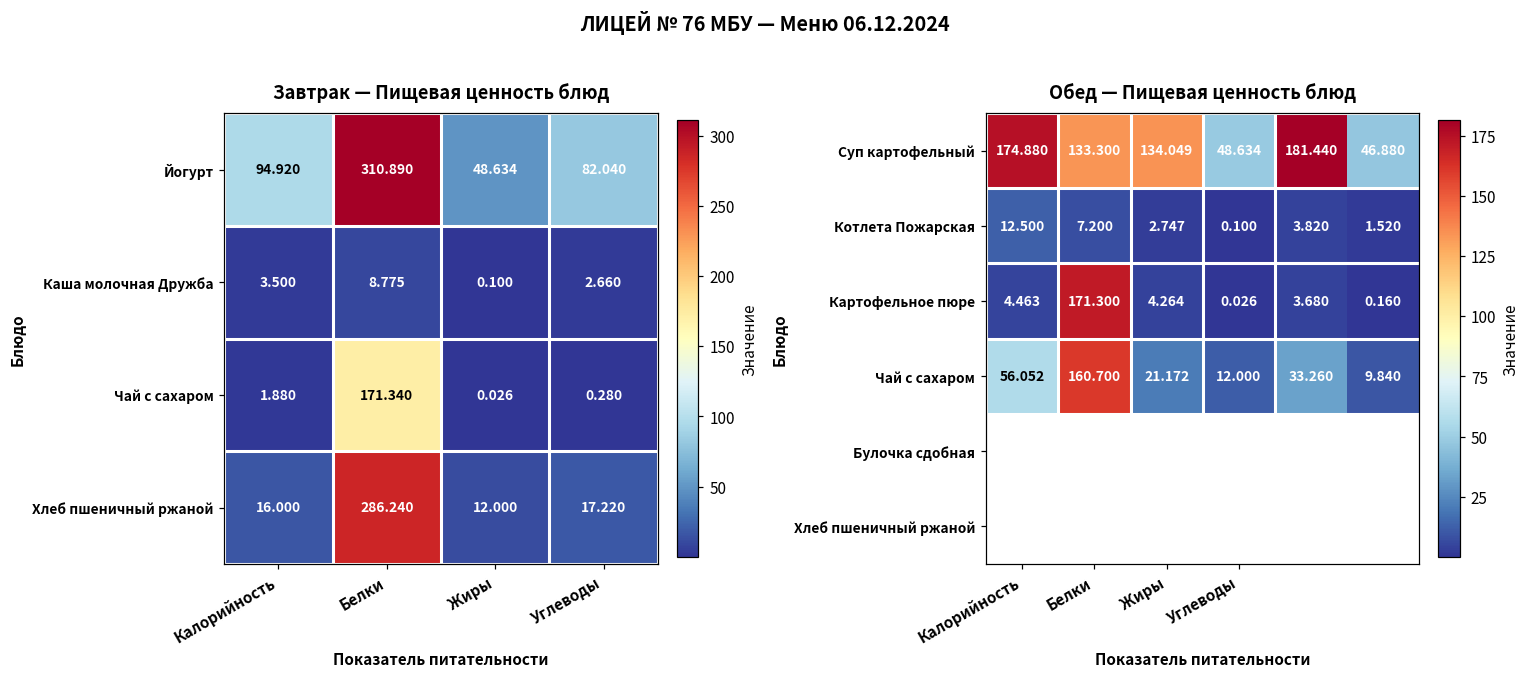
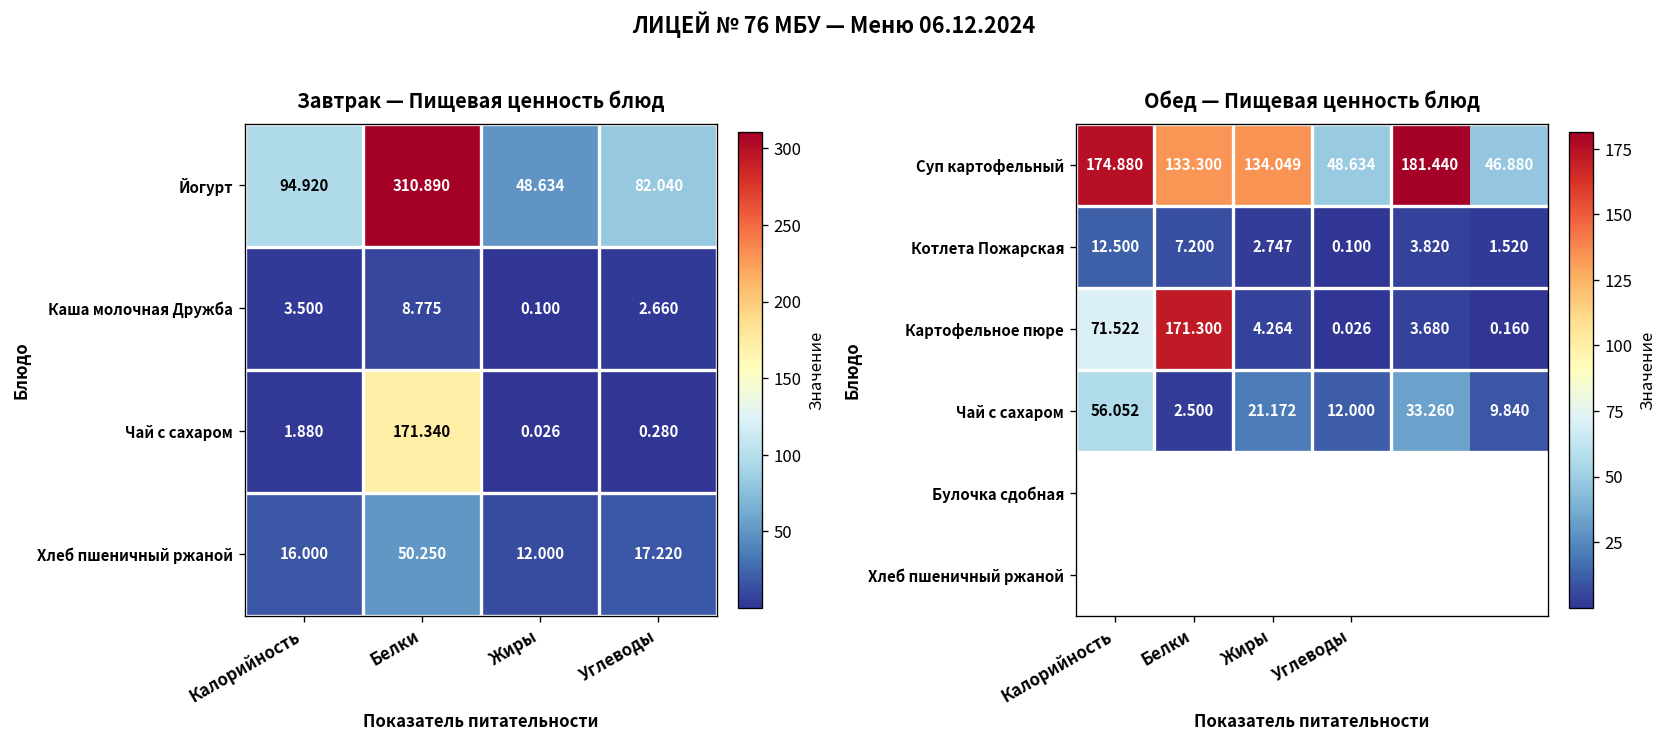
  {
    "Завтрак — Пищевая ценность блюд": {
      "Йогурт": {
        "Калорийность": 94.920,
        "Белки": 310.890,
        "Жиры": 48.634,
        "Углеводы": 82.040
      },
      "Каша молочная Дружба": {
        "Калорийность": 3.500,
        "Белки": 8.775,
        "Жиры": 0.100,
        "Углеводы": 2.660
      },
      "Чай с сахаром": {
        "Калорийность": 1.880,
        "Белки": 171.340,
        "Жиры": 0.026,
        "Углеводы": 0.280
      },
      "Хлеб пшеничный ржаной": {
        "Калорийность": 16.000,
-       "Белки": 286.240,
+       "Белки": 50.250,
        "Жиры": 12.000,
        "Углеводы": 17.220
      }
    },
    "Обед — Пищевая ценность блюд": {
      "Суп картофельный": {
        "Калорийность": 174.880,
        "Белки": 133.300,
        "Жиры": 134.049,
        "Углеводы": 48.634
      },
      "Котлета Пожарская": {
        "Калорийность": 12.500,
        "Белки": 7.200,
        "Жиры": 2.747,
        "Углеводы": 0.100
      },
      "Картофельное пюре": {
-       "Калорийность": 4.463,
+       "Калорийность": 71.522,
        "Белки": 171.300,
        "Жиры": 4.264,
        "Углеводы": 0.026
      },
      "Чай с сахаром": {
        "Калорийность": 56.052,
-       "Белки": 160.700,
+       "Белки": 2.500,
        "Жиры": 21.172,
        "Углеводы": 12.000
      }
    }
  }
